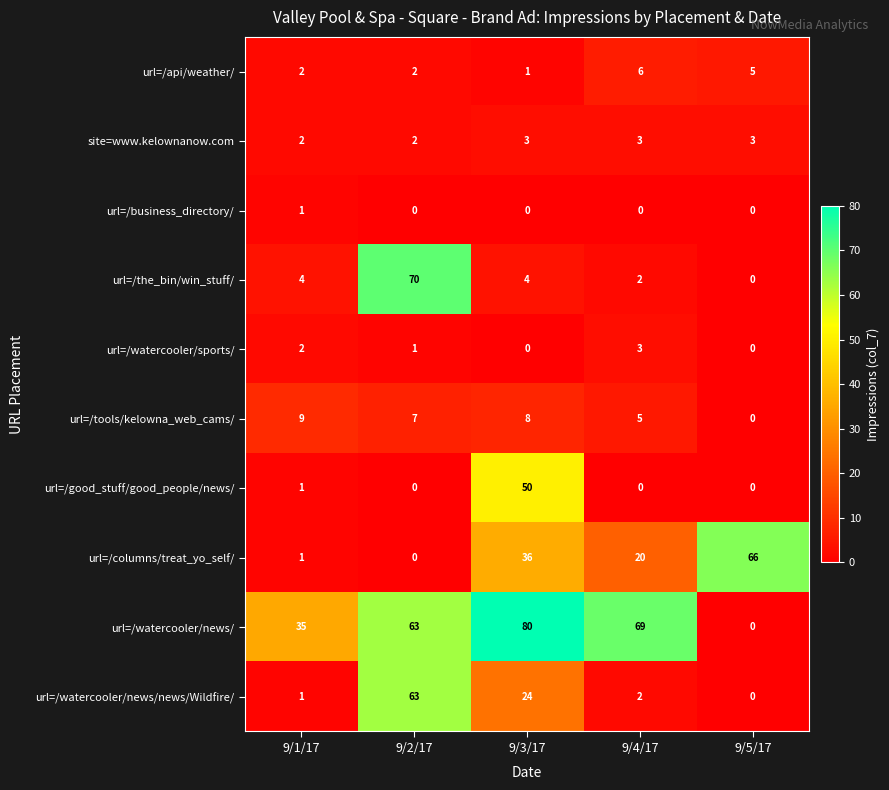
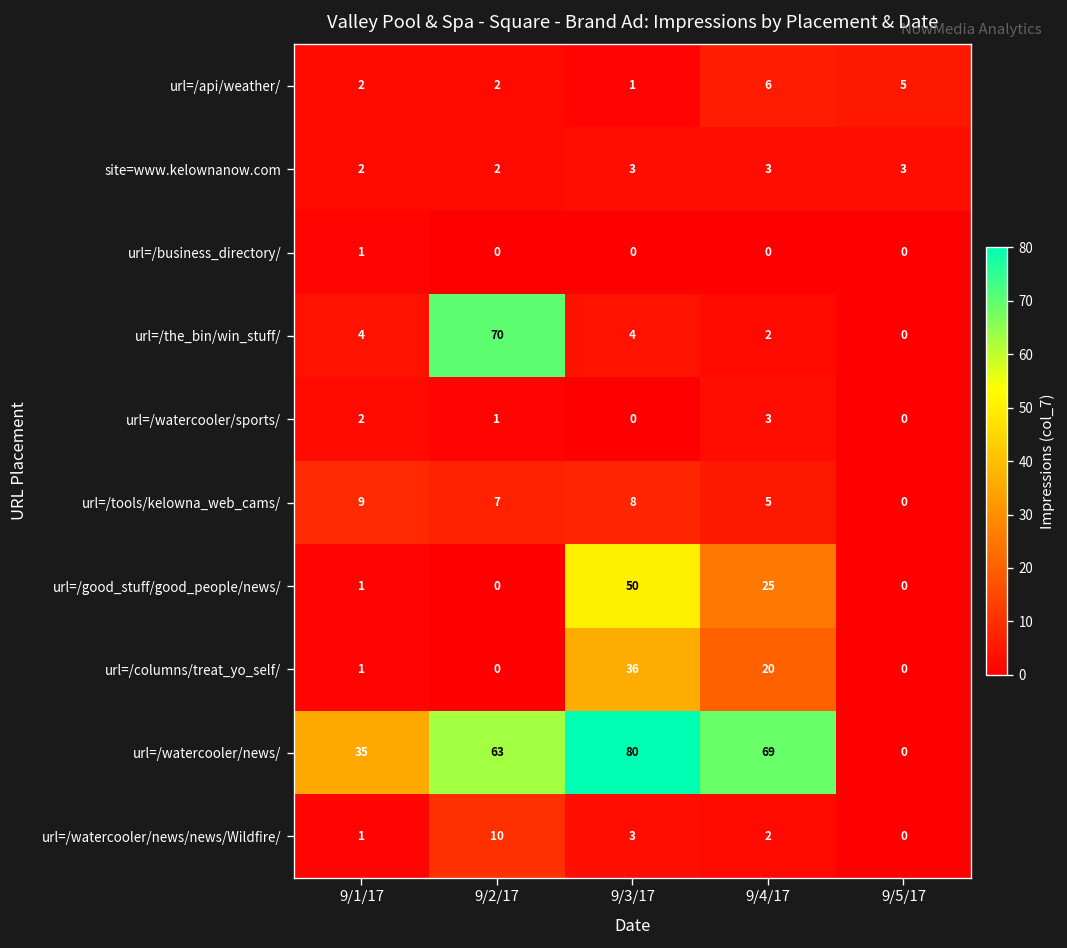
  {
    "url=/api/weather/": {
      "9/1/17": 2,
      "9/2/17": 2,
      "9/3/17": 1,
      "9/4/17": 6,
      "9/5/17": 5
    },
    "site=www.kelownanow.com": {
      "9/1/17": 2,
      "9/2/17": 2,
      "9/3/17": 3,
      "9/4/17": 3,
      "9/5/17": 3
    },
    "url=/business_directory/": {
      "9/1/17": 1,
      "9/2/17": 0,
      "9/3/17": 0,
      "9/4/17": 0,
      "9/5/17": 0
    },
    "url=/the_bin/win_stuff/": {
      "9/1/17": 4,
      "9/2/17": 70,
      "9/3/17": 4,
      "9/4/17": 2,
      "9/5/17": 0
    },
    "url=/watercooler/sports/": {
      "9/1/17": 2,
      "9/2/17": 1,
      "9/3/17": 0,
      "9/4/17": 3,
      "9/5/17": 0
    },
    "url=/tools/kelowna_web_cams/": {
      "9/1/17": 9,
      "9/2/17": 7,
      "9/3/17": 8,
      "9/4/17": 5,
      "9/5/17": 0
    },
    "url=/good_stuff/good_people/news/": {
      "9/1/17": 1,
      "9/2/17": 0,
      "9/3/17": 50,
-     "9/4/17": 0,
+     "9/4/17": 25,
      "9/5/17": 0
    },
    "url=/columns/treat_yo_self/": {
      "9/1/17": 1,
      "9/2/17": 0,
      "9/3/17": 36,
      "9/4/17": 20,
-     "9/5/17": 66
+     "9/5/17": 0
    },
    "url=/watercooler/news/": {
      "9/1/17": 35,
      "9/2/17": 63,
      "9/3/17": 80,
      "9/4/17": 69,
      "9/5/17": 0
    },
    "url=/watercooler/news/news/Wildfire/": {
      "9/1/17": 1,
-     "9/2/17": 63,
-     "9/3/17": 24,
+     "9/2/17": 10,
+     "9/3/17": 3,
      "9/4/17": 2,
      "9/5/17": 0
    }
  }
